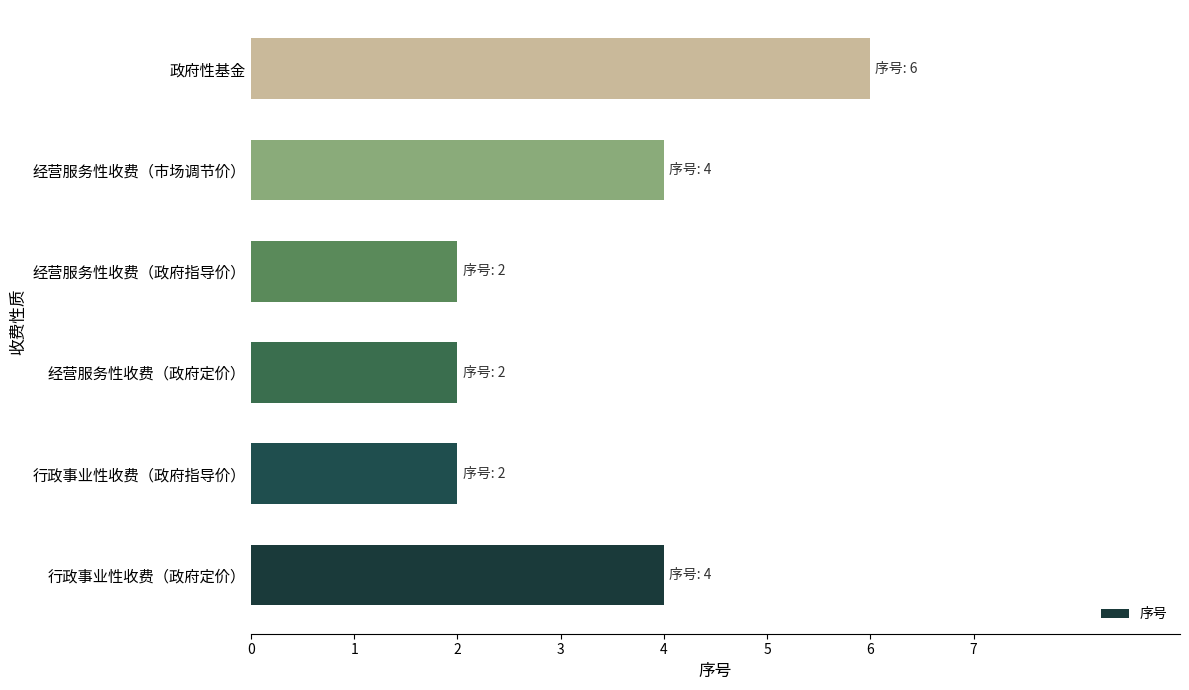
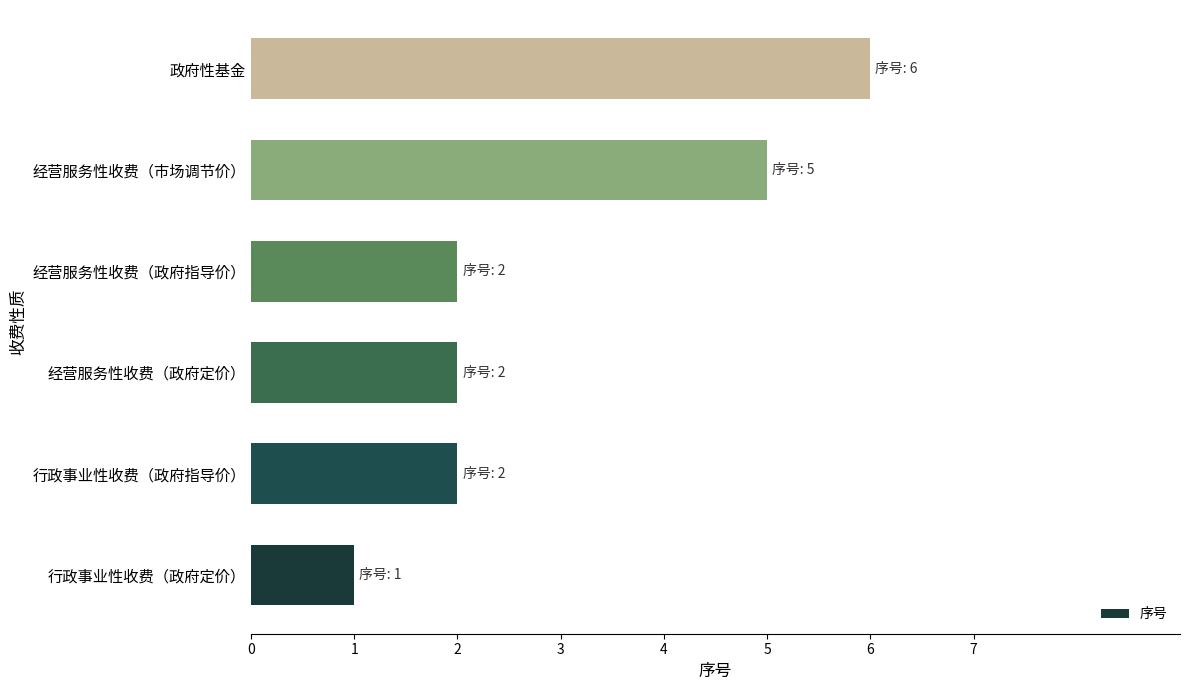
  {
    "政府性基金": 6,
-   "经营服务性收费（市场调节价）": 4,
+   "经营服务性收费（市场调节价）": 5,
    "经营服务性收费（政府指导价）": 2,
    "经营服务性收费（政府定价）": 2,
    "行政事业性收费（政府指导价）": 2,
-   "行政事业性收费（政府定价）": 4
+   "行政事业性收费（政府定价）": 1
  }
